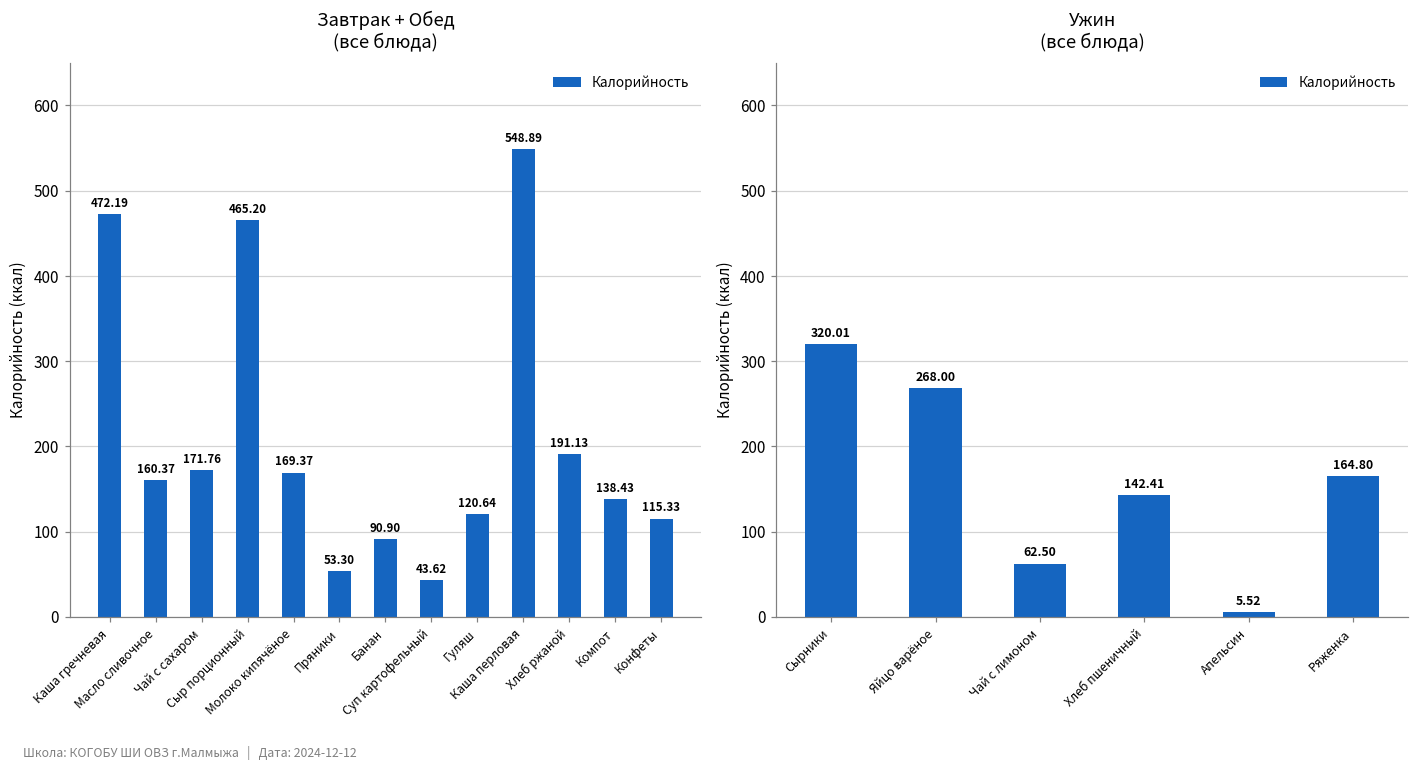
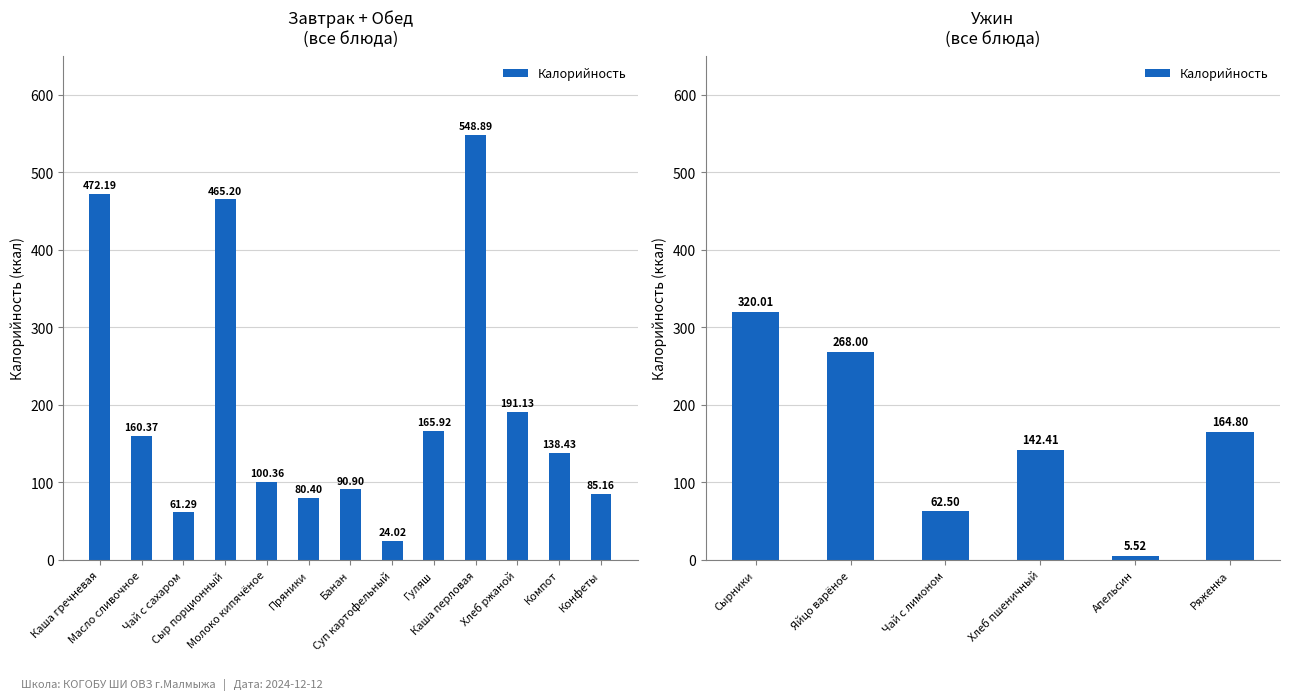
  {
    "Завтрак + Обед (все блюда)": {
      "Каша гречневая": 472.19,
      "Масло сливочное": 160.37,
-     "Чай с сахаром": 171.76,
+     "Чай с сахаром": 61.29,
      "Сыр порционный": 465.20,
-     "Молоко кипячёное": 169.37,
-     "Пряники": 53.30,
+     "Молоко кипячёное": 100.36,
+     "Пряники": 80.40,
      "Банан": 90.90,
-     "Суп картофельный": 43.62,
-     "Гуляш": 120.64,
+     "Суп картофельный": 24.02,
+     "Гуляш": 165.92,
      "Каша перловая": 548.89,
      "Хлеб ржаной": 191.13,
      "Компот": 138.43,
-     "Конфеты": 115.33
+     "Конфеты": 85.16
    },
    "Ужин (все блюда)": {
      "Сырники": 320.01,
      "Яйцо варёное": 268.00,
      "Чай с лимоном": 62.50,
      "Хлеб пшеничный": 142.41,
      "Апельсин": 5.52,
      "Ряженка": 164.80
    }
  }
